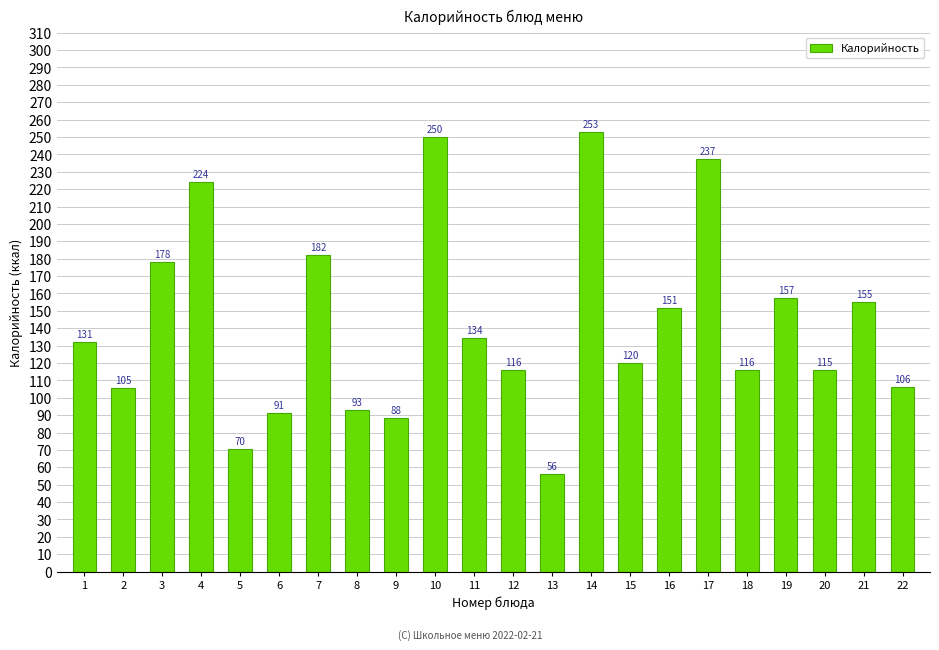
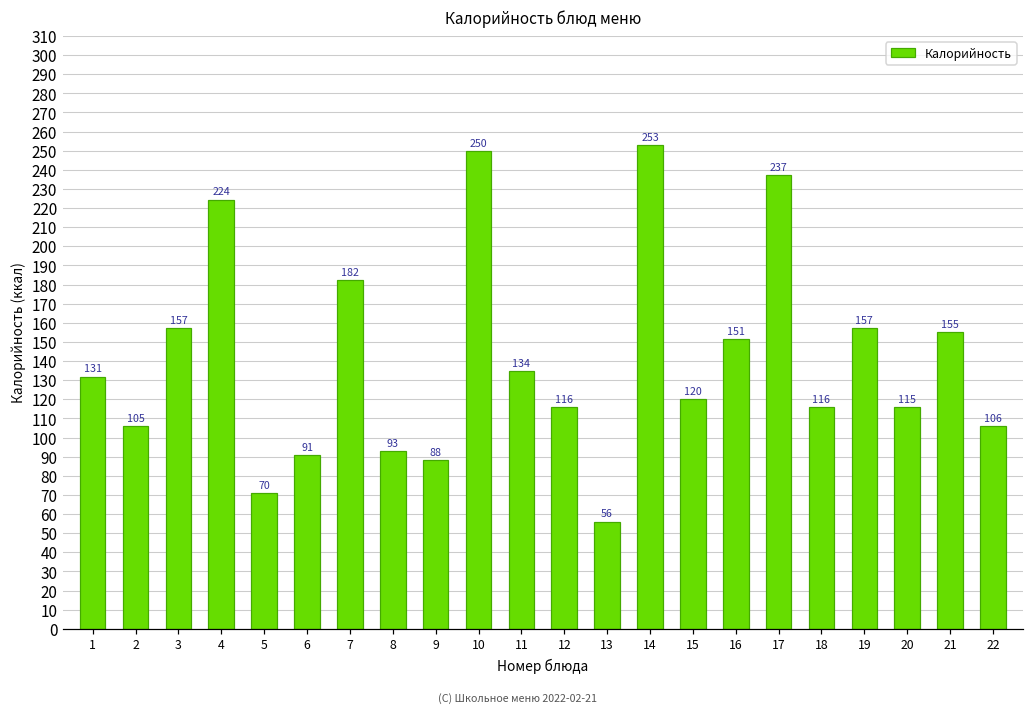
  {
-   "3": 178,
+   "3": 157,
    "4": 224,
    "6": 91,
    "7": 182,
    "8": 93,
    "9": 88,
    "10": 250,
    "12": 116,
    "13": 56,
    "14": 253,
    "15": 120,
    "16": 151,
    "17": 237,
    "18": 116,
    "19": 157,
    "21": 155,
    "22": 106
  }
